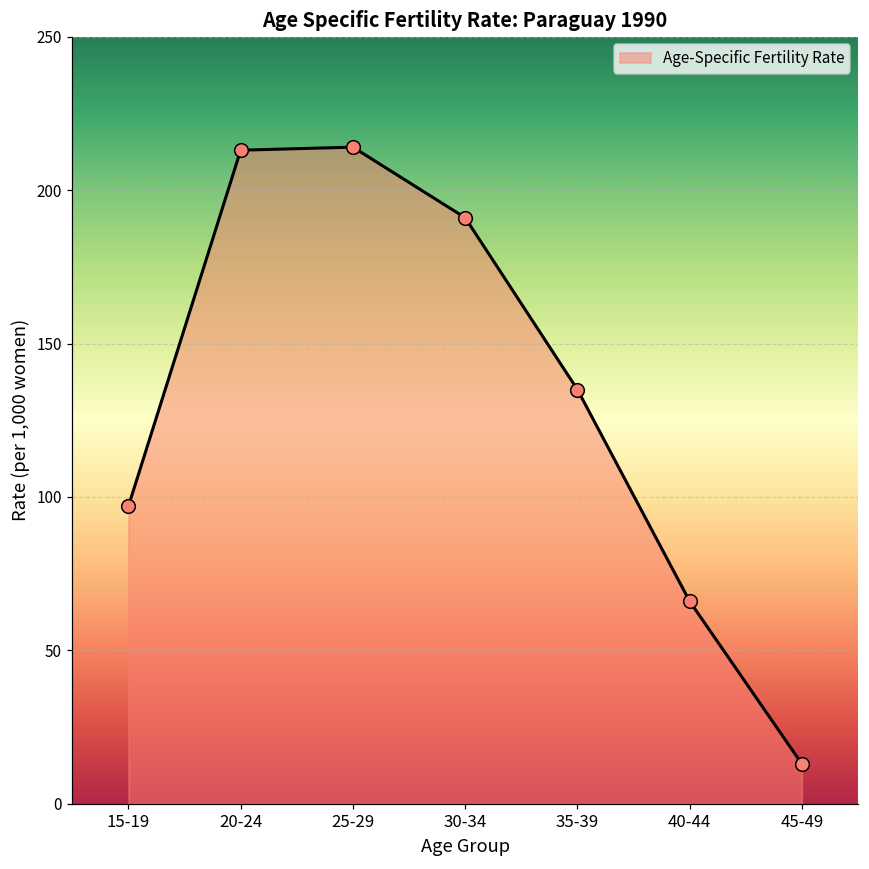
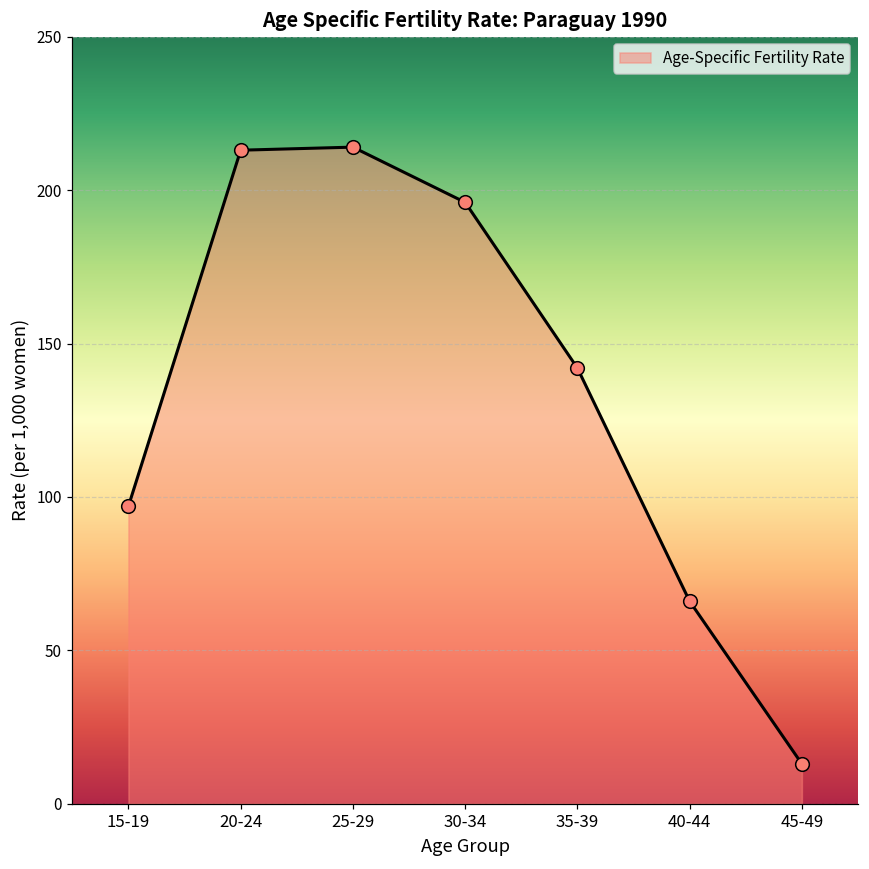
  {
    "15-19": 97,
    "20-24": 213,
    "25-29": 214,
-   "30-34": 191,
-   "35-39": 135,
+   "30-34": 196,
+   "35-39": 142,
    "40-44": 66,
    "45-49": 13
  }
